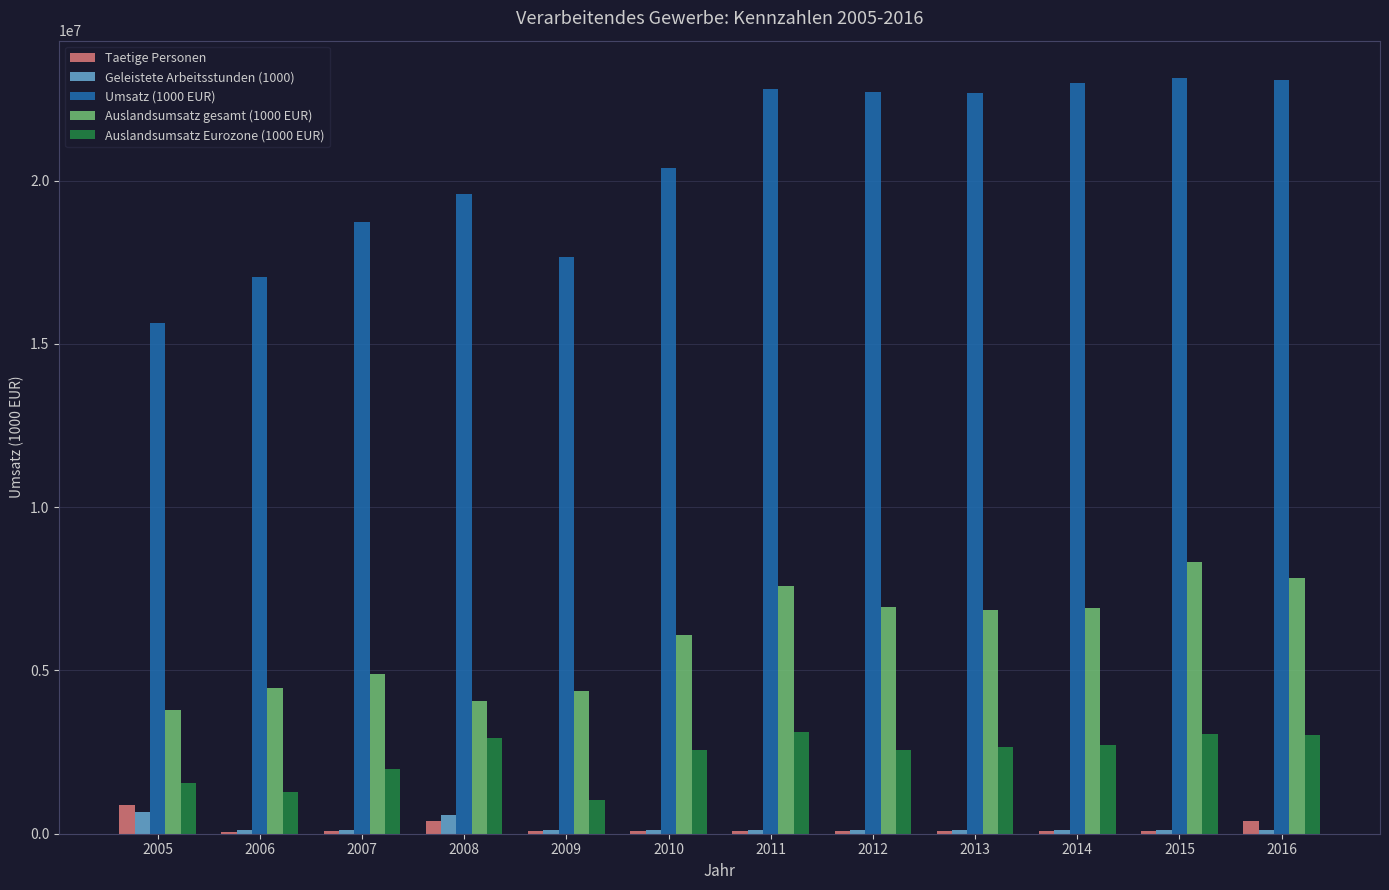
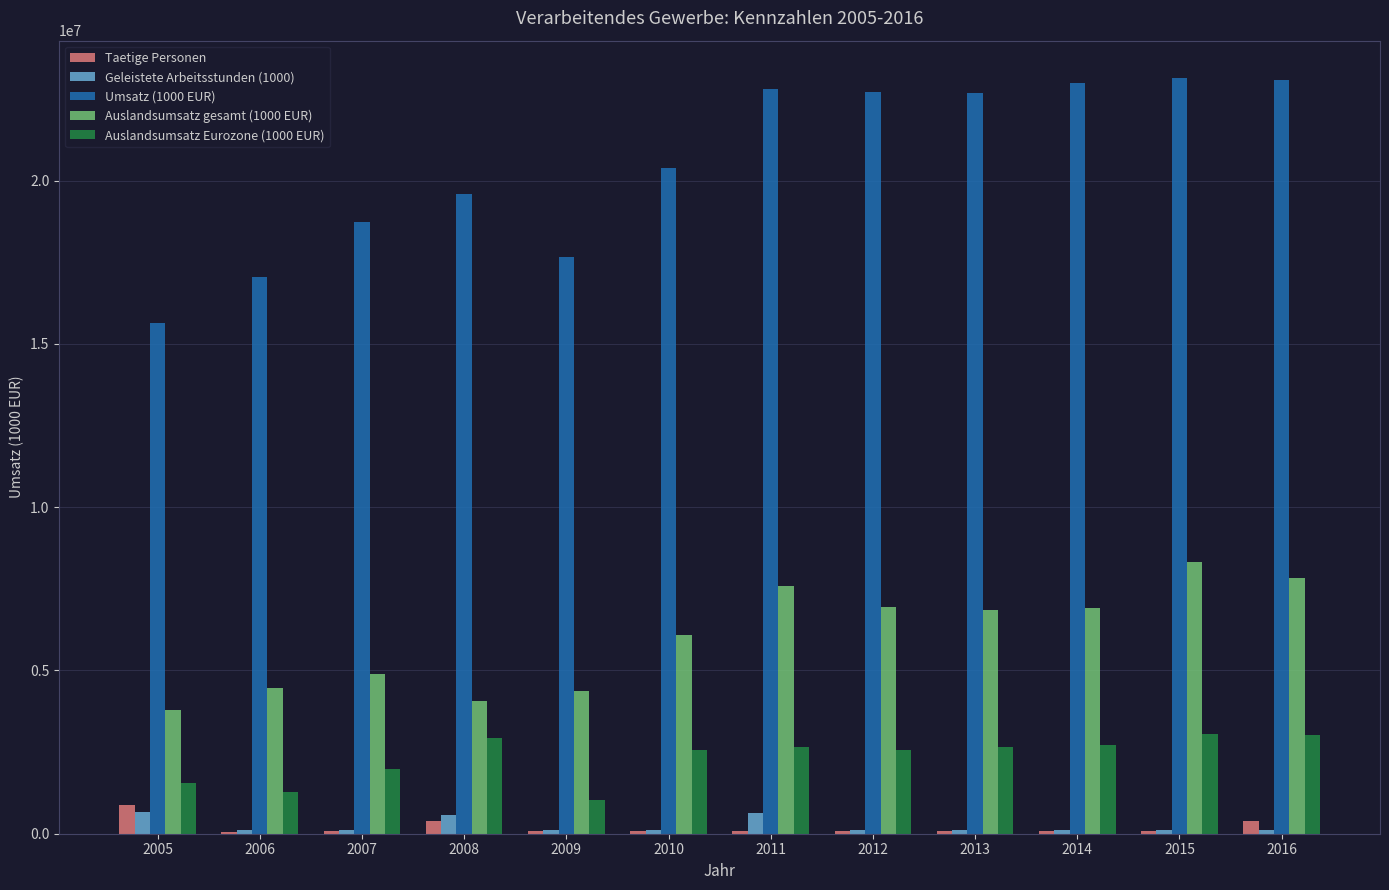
  {
    "Taetige Personen": {
      "2005": 900000,
      "2008": 400000,
      "2011": 100000,
      "2012": 100000,
      "2013": 100000,
      "2014": 100000,
      "2015": 100000,
      "2016": 400000
    },
    "Geleistete Arbeitsstunden (1000)": {
      "2005": 700000,
      "2006": 100000,
      "2007": 100000,
      "2008": 600000,
      "2009": 100000,
      "2010": 100000,
-     "2011": 100000,
+     "2011": 600000,
      "2012": 100000,
      "2013": 100000,
      "2014": 100000,
      "2015": 100000,
      "2016": 100000
    },
    "Umsatz (1000 EUR)": {
      "2005": 15700000,
      "2006": 17000000,
      "2007": 18700000,
      "2008": 19600000,
      "2009": 17700000,
      "2010": 20400000,
      "2011": 22800000,
      "2012": 22700000,
      "2013": 22700000,
      "2014": 23000000,
      "2015": 23100000,
      "2016": 23100000
    },
    "Auslandsumsatz gesamt (1000 EUR)": {
      "2005": 3800000,
      "2006": 4500000,
      "2007": 4900000,
      "2008": 4100000,
      "2009": 4400000,
      "2010": 6100000,
      "2011": 7600000,
      "2012": 6900000,
      "2013": 6900000,
      "2014": 6900000,
      "2015": 8300000,
      "2016": 7800000
    },
    "Auslandsumsatz Eurozone (1000 EUR)": {
      "2005": 1600000,
      "2006": 1300000,
      "2007": 2000000,
      "2008": 2900000,
      "2009": 1000000,
      "2010": 2500000,
-     "2011": 3100000,
+     "2011": 2600000,
      "2012": 2600000,
      "2013": 2700000,
      "2014": 2700000,
      "2015": 3100000,
      "2016": 3000000
    }
  }
